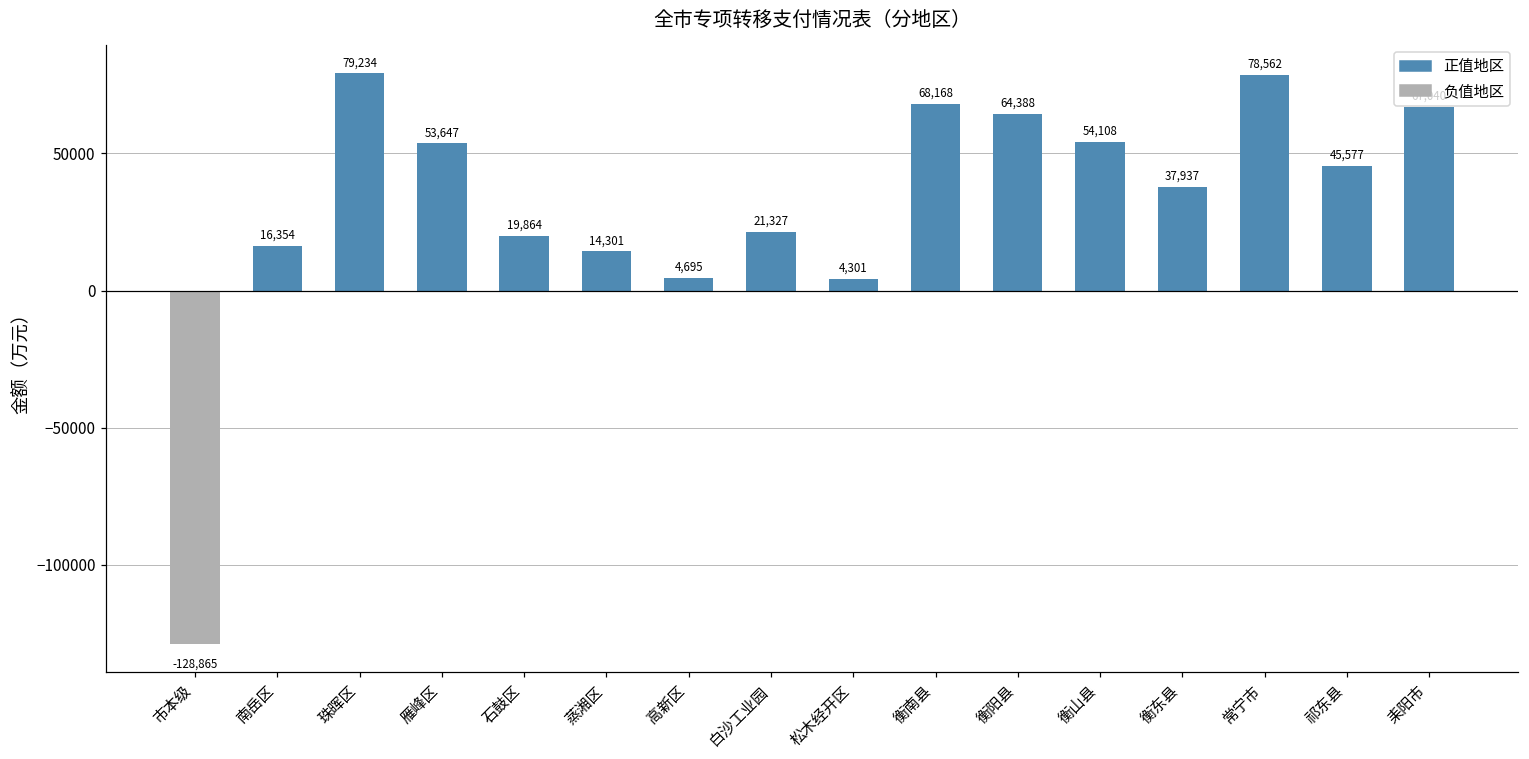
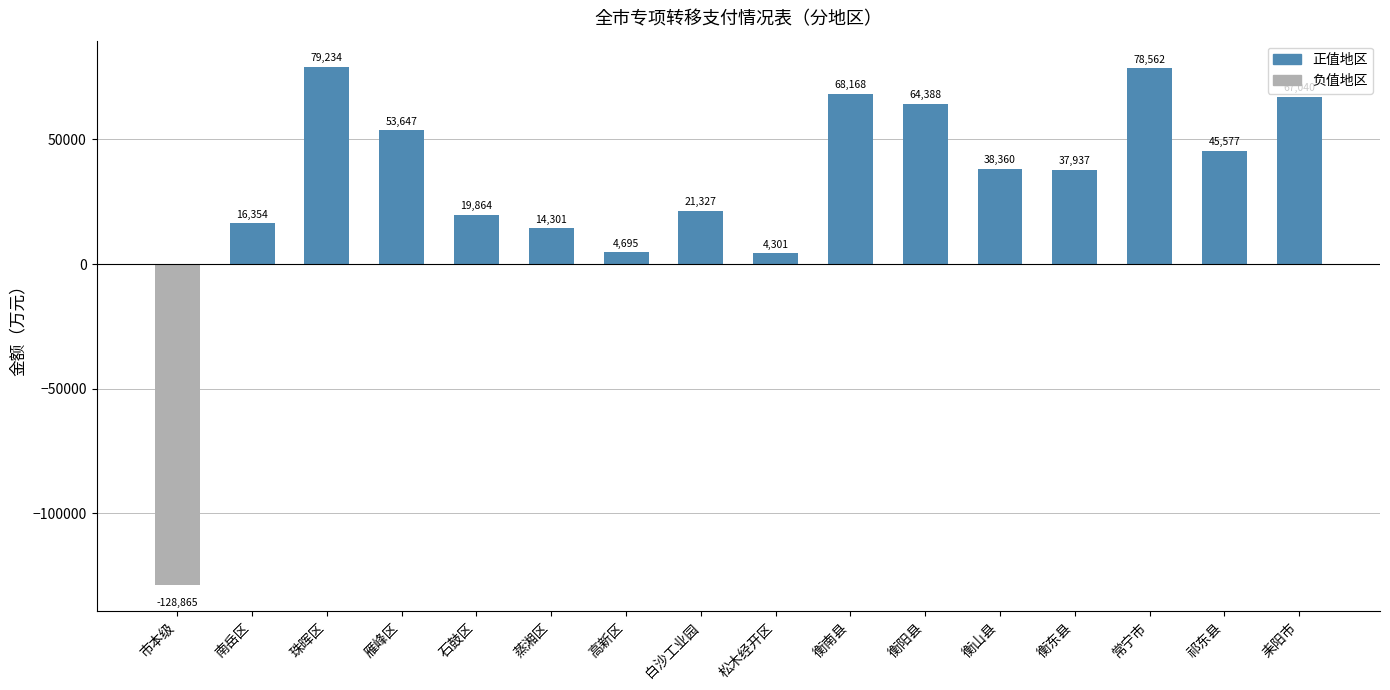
  {
    "市本级": "-128,865",
    "南岳区": "16,354",
    "珠晖区": "79,234",
    "雁峰区": "53,647",
    "石鼓区": "19,864",
    "蒸湘区": "14,301",
    "高新区": "4,695",
    "白沙工业园": "21,327",
    "松木经开区": "4,301",
    "衡南县": "68,168",
    "衡阳县": "64,388",
-   "衡山县": "54,108",
+   "衡山县": "38,360",
    "衡东县": "37,937",
    "常宁市": "78,562",
    "祁东县": "45,577"
  }
